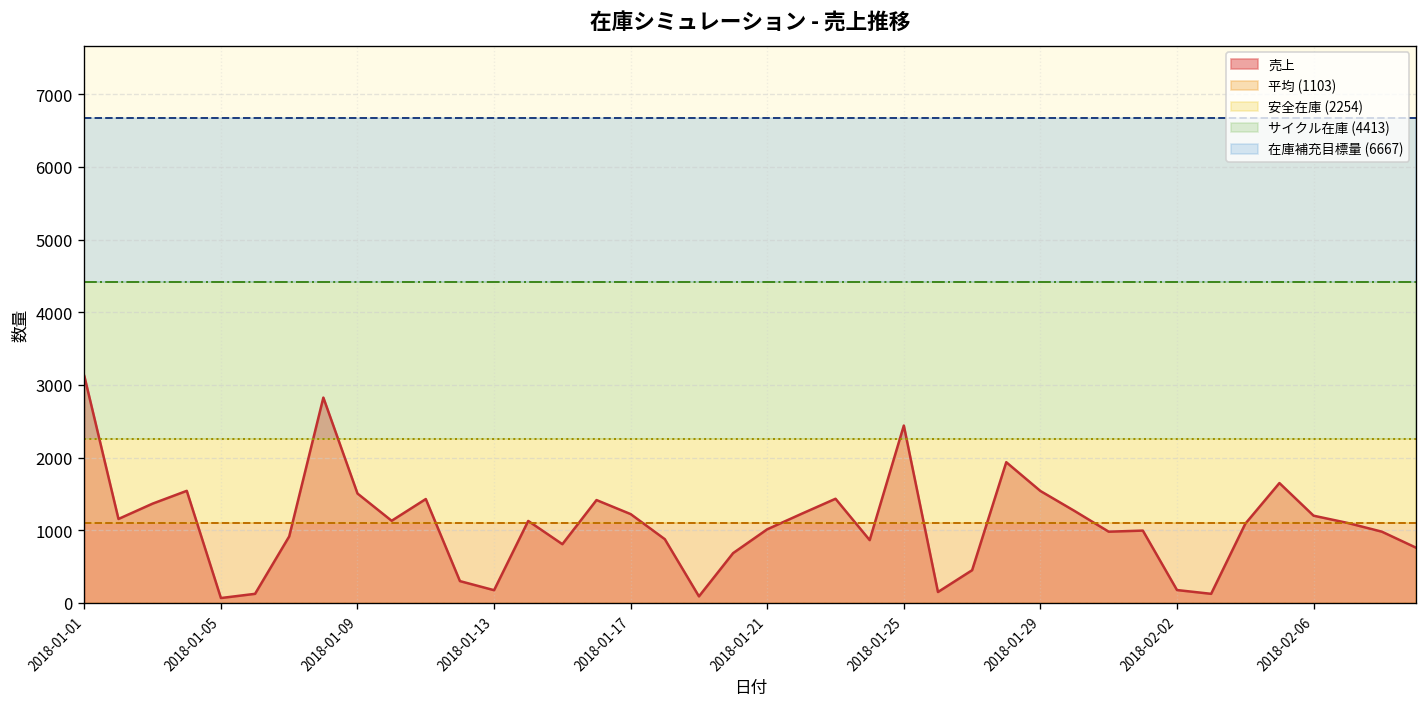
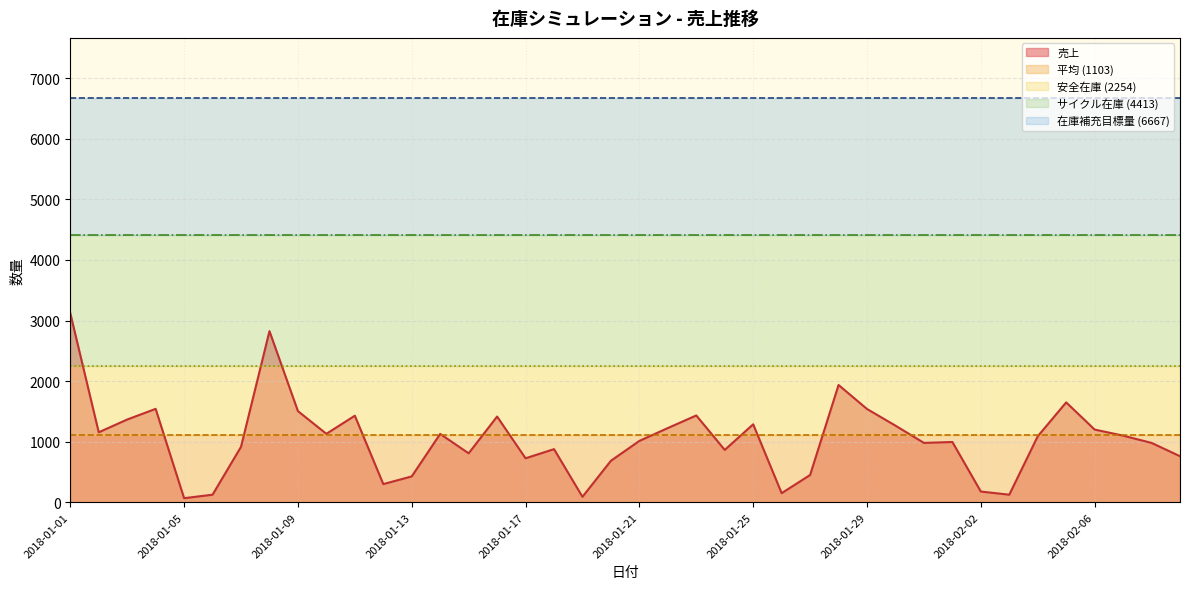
  {
    "売上": {
      "2018-01-01": 3100,
      "2018-01-05": 100,
      "2018-01-09": 1500,
-     "2018-01-13": 200,
-     "2018-01-17": 1200,
+     "2018-01-13": 400,
+     "2018-01-17": 700,
      "2018-01-21": 1000,
-     "2018-01-25": 2400,
+     "2018-01-25": 1300,
      "2018-01-29": 1500,
      "2018-02-02": 200,
      "2018-02-06": 1200
    }
  }
